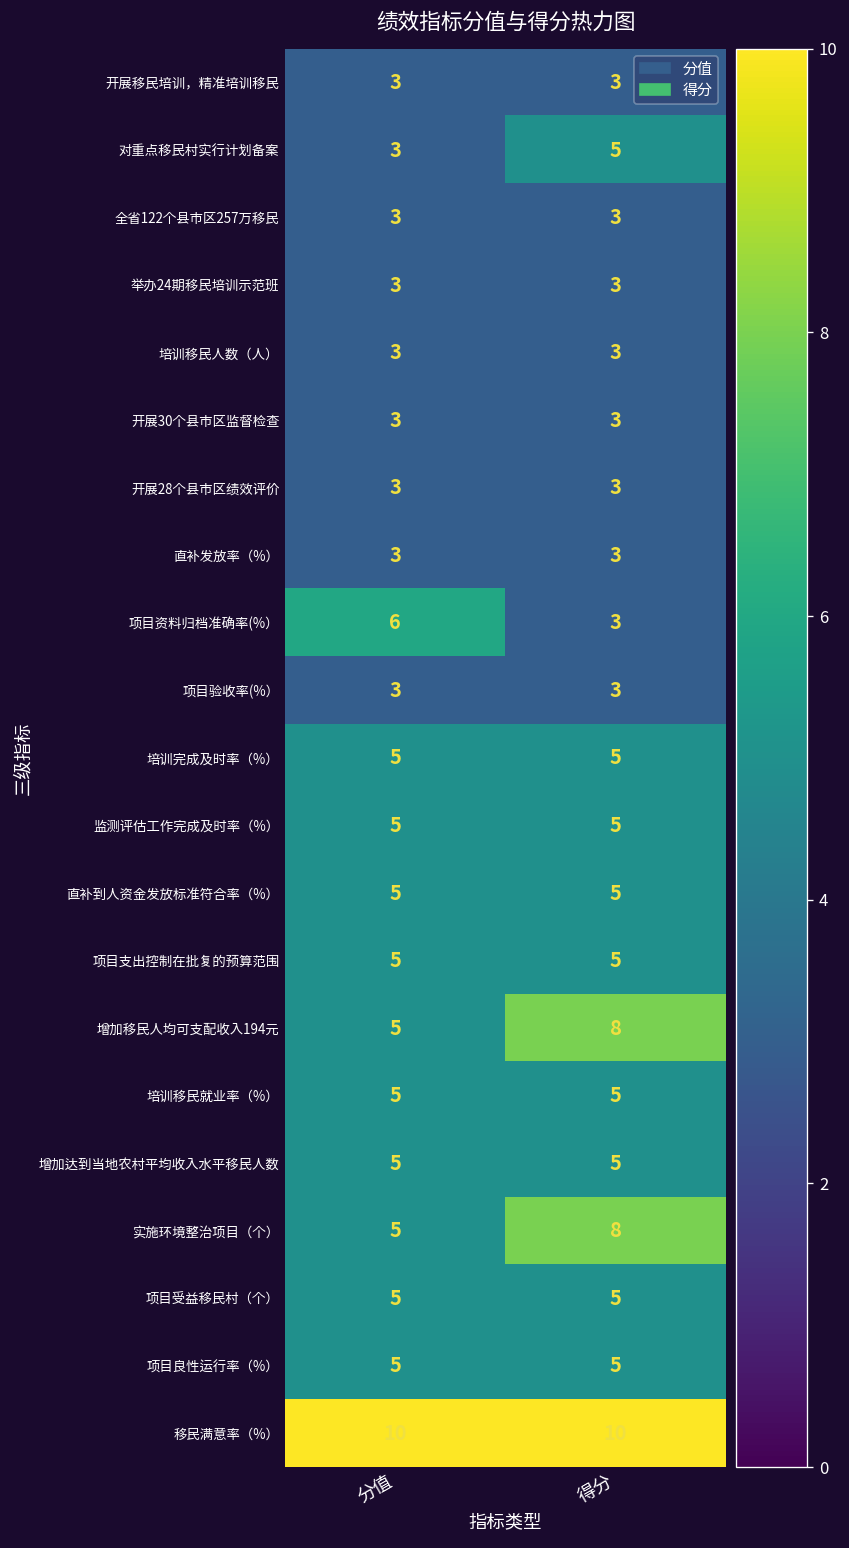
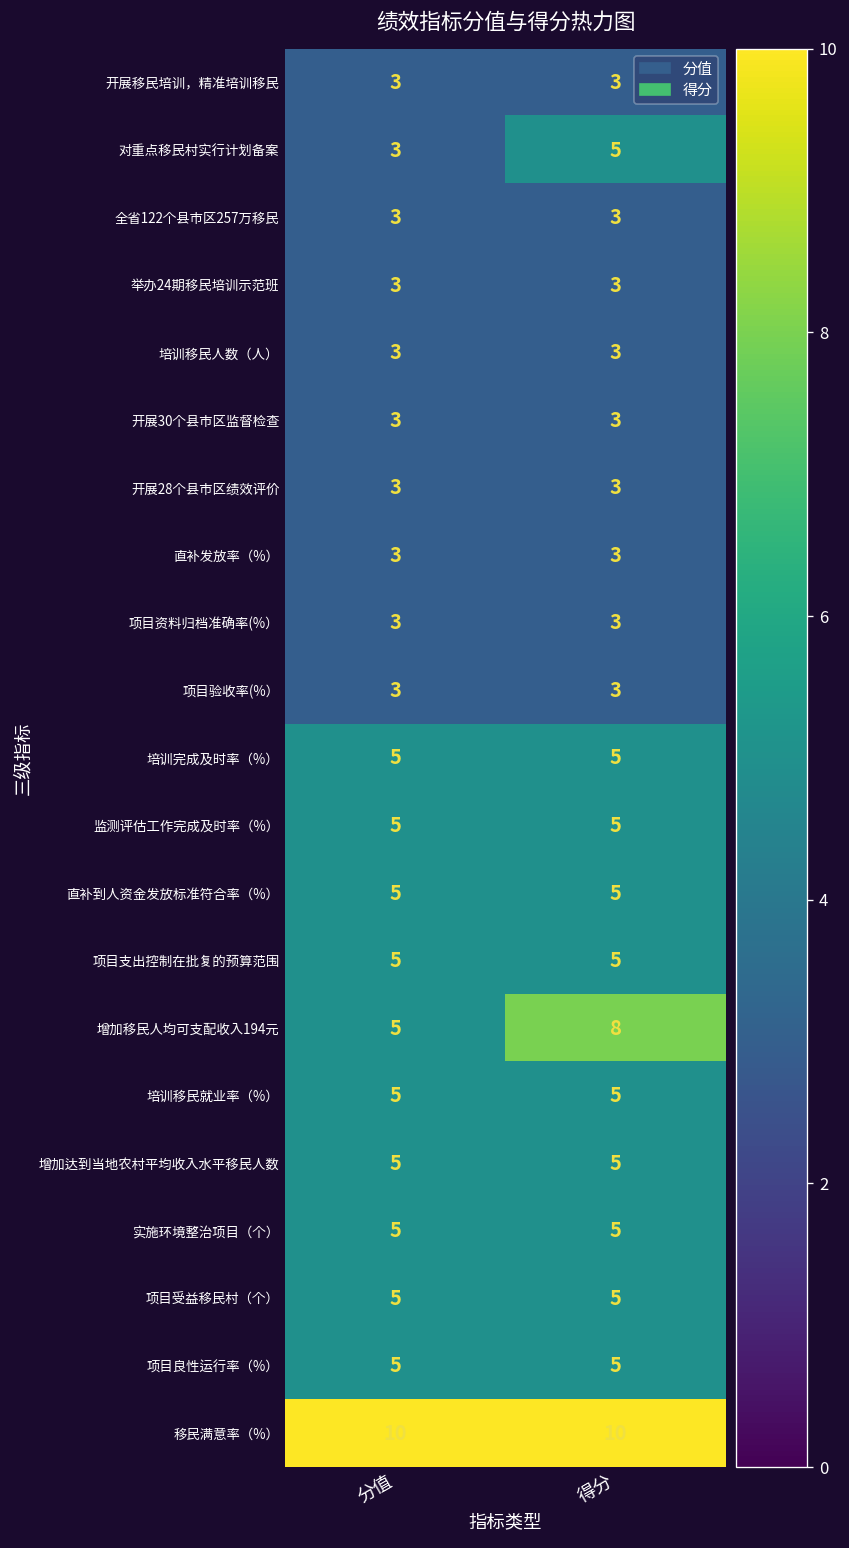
  {
    "开展移民培训，精准培训移民": {
      "分值": 3,
      "得分": 3
    },
    "对重点移民村实行计划备案": {
      "分值": 3,
      "得分": 5
    },
    "全省122个县市区257万移民": {
      "分值": 3,
      "得分": 3
    },
    "举办24期移民培训示范班": {
      "分值": 3,
      "得分": 3
    },
    "培训移民人数（人）": {
      "分值": 3,
      "得分": 3
    },
    "开展30个县市区监督检查": {
      "分值": 3,
      "得分": 3
    },
    "开展28个县市区绩效评价": {
      "分值": 3,
      "得分": 3
    },
    "直补发放率（%）": {
      "分值": 3,
      "得分": 3
    },
    "项目资料归档准确率(%）": {
-     "分值": 6,
+     "分值": 3,
      "得分": 3
    },
    "项目验收率(%）": {
      "分值": 3,
      "得分": 3
    },
    "培训完成及时率（%）": {
      "分值": 5,
      "得分": 5
    },
    "监测评估工作完成及时率（%）": {
      "分值": 5,
      "得分": 5
    },
    "直补到人资金发放标准符合率（%）": {
      "分值": 5,
      "得分": 5
    },
    "项目支出控制在批复的预算范围": {
      "分值": 5,
      "得分": 5
    },
    "增加移民人均可支配收入194元": {
      "分值": 5,
      "得分": 8
    },
    "培训移民就业率（%）": {
      "分值": 5,
      "得分": 5
    },
    "增加达到当地农村平均收入水平移民人数": {
      "分值": 5,
      "得分": 5
    },
    "实施环境整治项目（个）": {
      "分值": 5,
-     "得分": 8
+     "得分": 5
    },
    "项目受益移民村（个）": {
      "分值": 5,
      "得分": 5
    },
    "项目良性运行率（%）": {
      "分值": 5,
      "得分": 5
    }
  }
